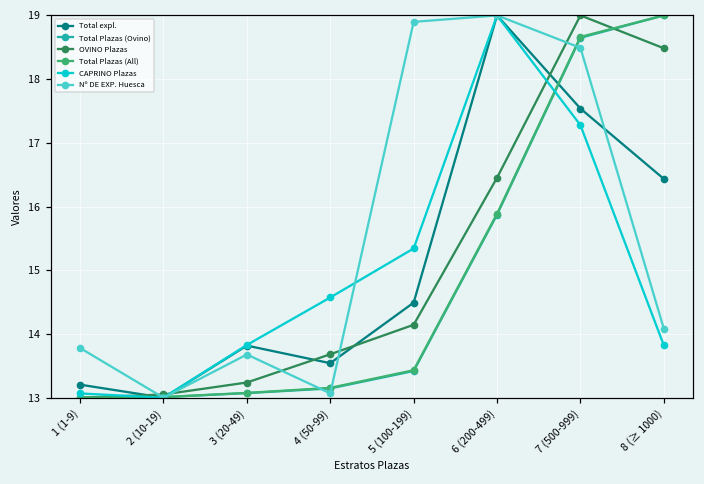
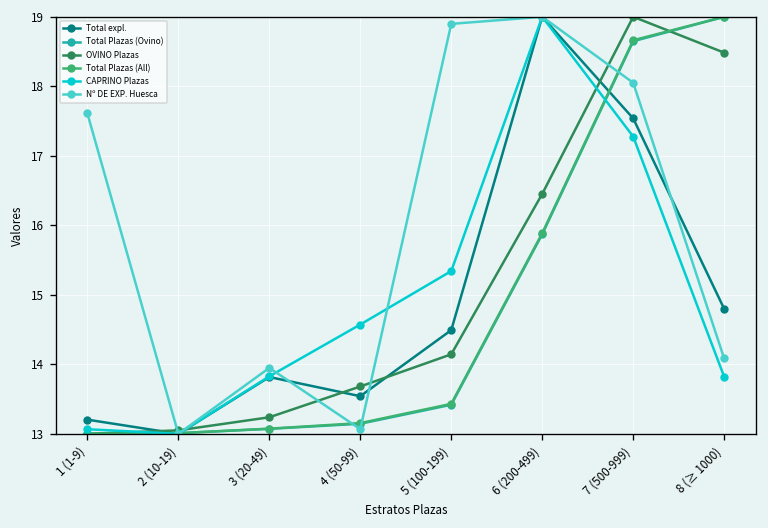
  {
    "Total expl.": {
      "1 (1-9)": 13.2,
      "4 (50-99)": 13.5,
      "5 (100-199)": 14.5,
      "7 (500-999)": 17.5,
-     "8 (≥ 1000)": 16.4
+     "8 (≥ 1000)": 14.8
    },
    "Nº DE EXP. Huesca": {
-     "1 (1-9)": 13.8,
-     "3 (20-49)": 13.7,
+     "1 (1-9)": 17.6,
+     "3 (20-49)": 13.9,
      "4 (50-99)": 13.1,
      "5 (100-199)": 18.9,
-     "7 (500-999)": 18.5,
+     "7 (500-999)": 18.1,
      "8 (≥ 1000)": 14.1
    }
  }
